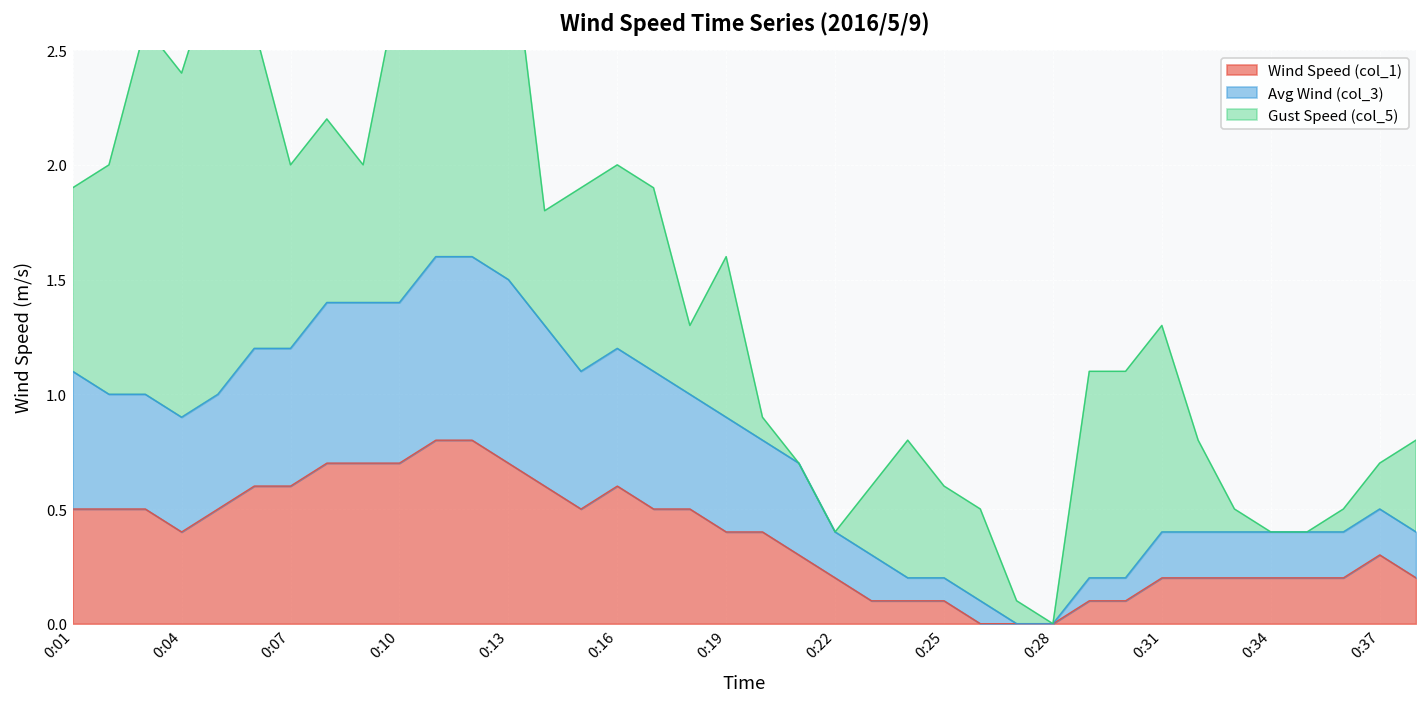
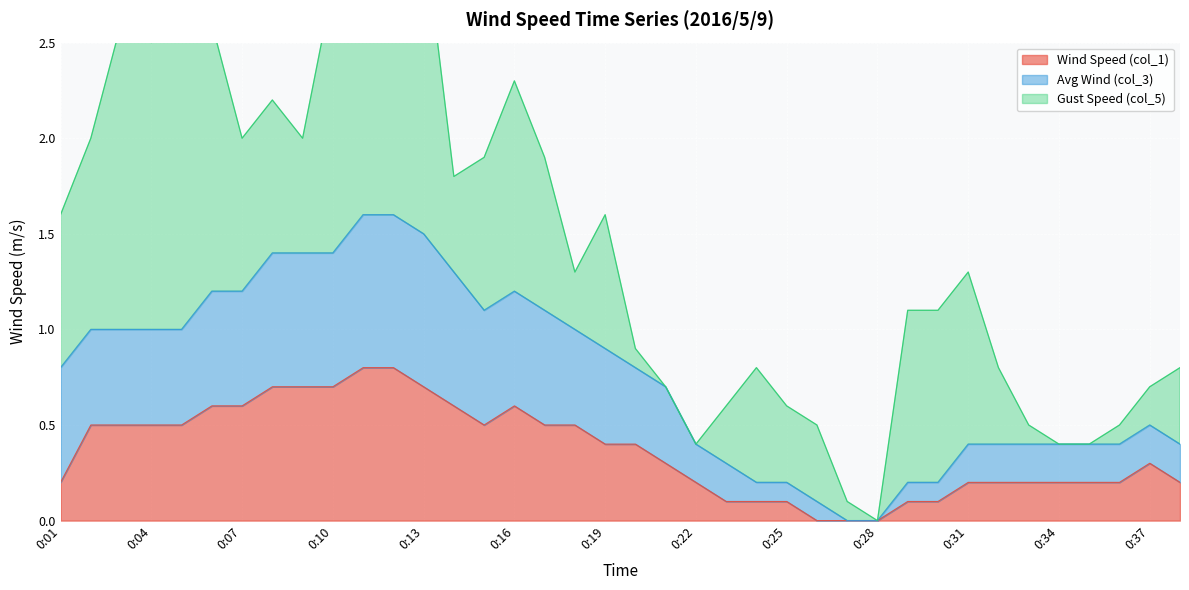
  {
    "Wind Speed (col_1)": {
-     "0:01": 0.5,
-     "0:04": 0.4,
+     "0:01": 0.2,
+     "0:04": 0.5,
      "0:07": 0.6,
      "0:10": 0.7,
      "0:13": 0.7,
      "0:16": 0.6,
      "0:19": 0.4,
      "0:22": 0.2,
      "0:25": 0.1,
      "0:31": 0.2,
      "0:34": 0.2,
      "0:37": 0.3
    },
    "Avg Wind (col_3)": {
      "0:01": 0.6,
      "0:04": 0.5,
      "0:07": 0.6,
      "0:10": 0.7,
      "0:13": 0.8,
      "0:16": 0.6,
      "0:19": 0.5,
      "0:25": 0.1,
      "0:31": 0.2,
      "0:37": 0.2
    },
    "Gust Speed (col_5)": {
      "0:01": 0.8,
      "0:04": 1.5,
      "0:07": 0.8,
-     "0:16": 0.8,
+     "0:16": 1.1,
      "0:19": 0.7,
      "0:25": 0.4,
      "0:31": 0.9,
      "0:37": 0.2
    }
  }
